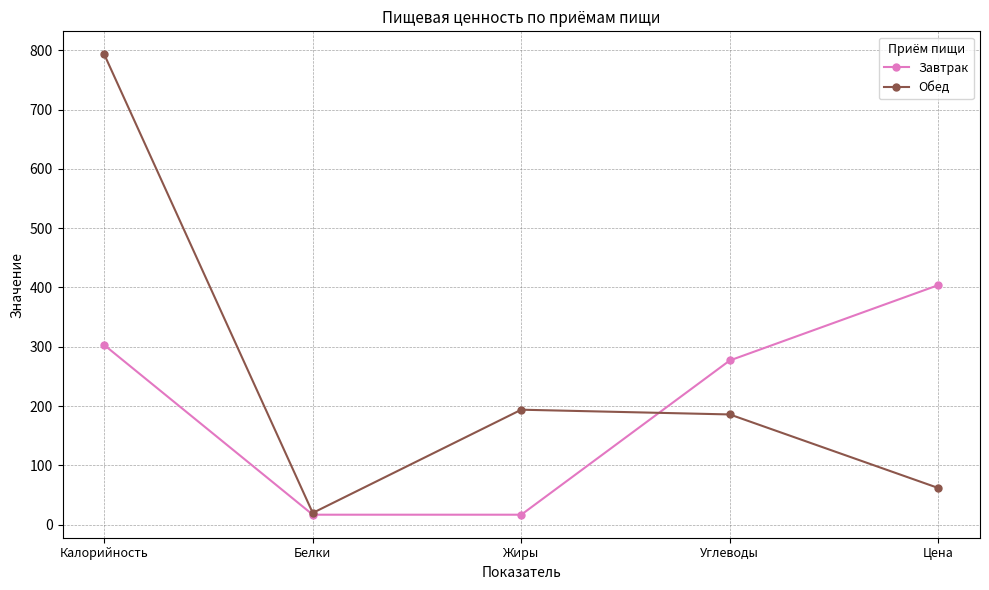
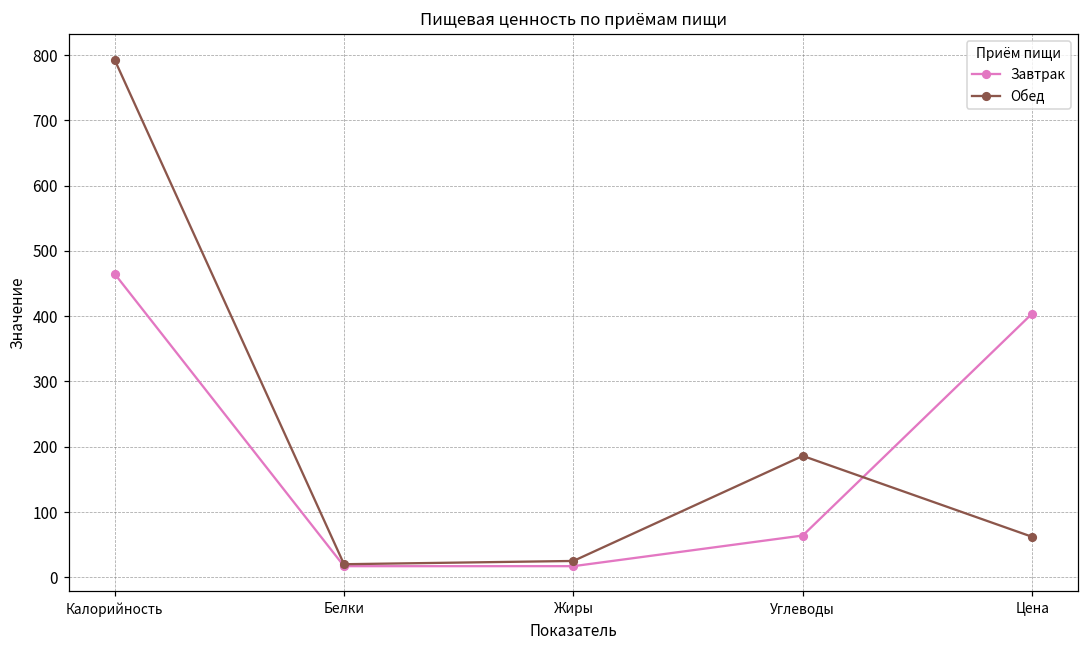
  {
    "Завтрак": {
-     "Калорийность": 300,
+     "Калорийность": 470,
      "Жиры": 20,
-     "Углеводы": 280,
+     "Углеводы": 60,
      "Цена": 400
    },
    "Обед": {
      "Калорийность": 790,
-     "Жиры": 190,
+     "Жиры": 30,
      "Углеводы": 190,
      "Цена": 60
    }
  }
